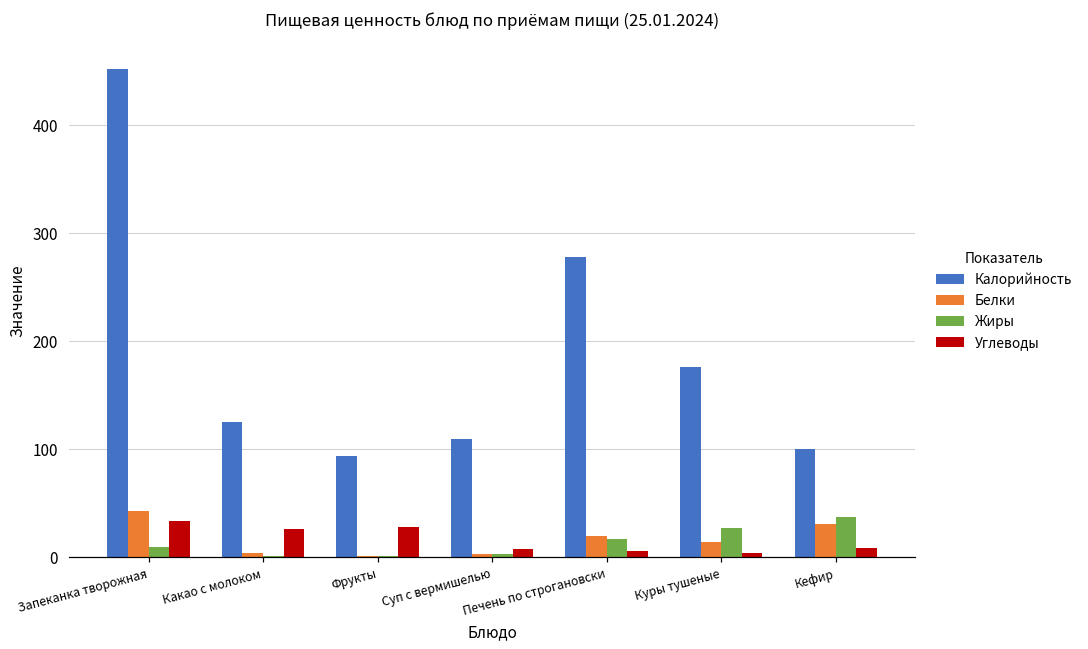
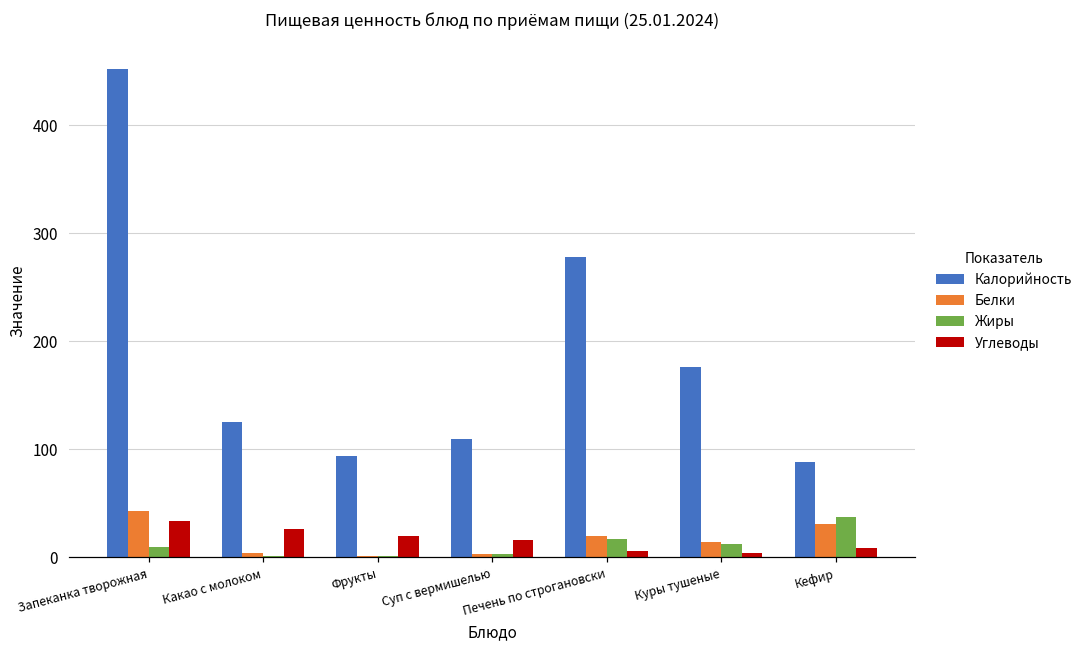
  {
    "Калорийность": {
      "Запеканка творожная": 450,
      "Какао с молоком": 130,
      "Фрукты": 90,
      "Суп с вермишелью": 110,
      "Печень по строгановски": 280,
      "Куры тушеные": 180,
-     "Кефир": 100
+     "Кефир": 90
    },
    "Белки": {
      "Запеканка творожная": 40,
      "Какао с молоком": 0,
      "Суп с вермишелью": 0,
      "Печень по строгановски": 20,
      "Куры тушеные": 10,
      "Кефир": 30
    },
    "Жиры": {
      "Запеканка творожная": 10,
      "Суп с вермишелью": 0,
      "Печень по строгановски": 20,
-     "Куры тушеные": 30,
+     "Куры тушеные": 10,
      "Кефир": 40
    },
    "Углеводы": {
      "Запеканка творожная": 30,
      "Какао с молоком": 30,
-     "Фрукты": 30,
-     "Суп с вермишелью": 10,
+     "Фрукты": 20,
+     "Суп с вермишелью": 20,
      "Печень по строгановски": 10,
      "Куры тушеные": 0,
      "Кефир": 10
    }
  }
